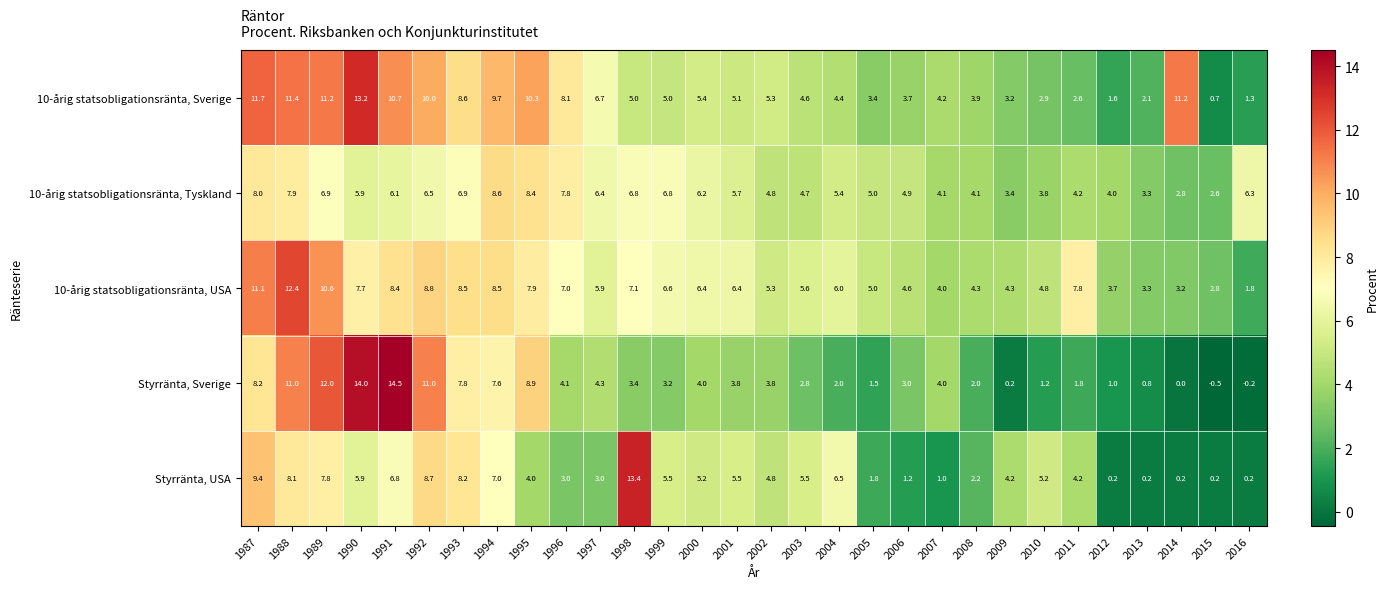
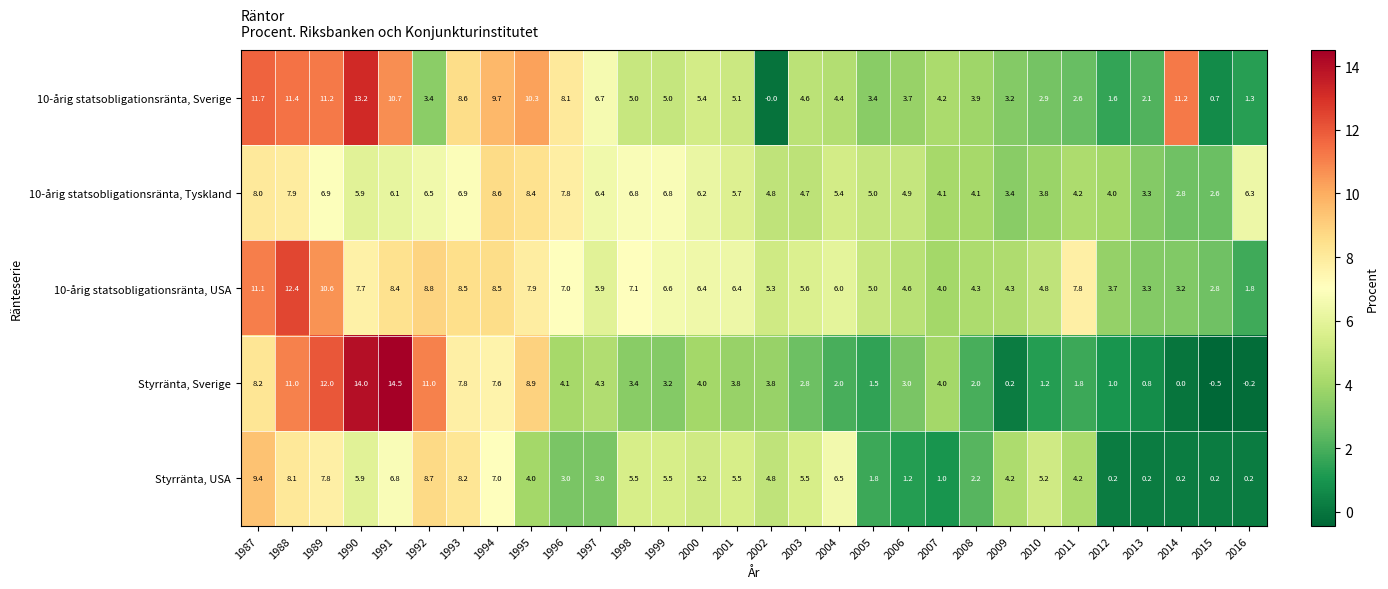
  {
    "10-årig statsobligationsränta, Sverige": {
      "1987": 11.7,
      "1988": 11.4,
      "1989": 11.2,
      "1990": 13.2,
      "1991": 10.7,
-     "1992": 10.0,
+     "1992": 3.4,
      "1993": 8.6,
      "1994": 9.7,
      "1995": 10.3,
      "1996": 8.1,
      "1997": 6.7,
      "1998": 5.0,
      "1999": 5.0,
      "2000": 5.4,
      "2001": 5.1,
-     "2002": 5.3,
+     "2002": -0.0,
      "2003": 4.6,
      "2004": 4.4,
      "2005": 3.4,
      "2006": 3.7,
      "2007": 4.2,
      "2008": 3.9,
      "2009": 3.2,
      "2010": 2.9,
      "2011": 2.6,
      "2012": 1.6,
      "2013": 2.1,
      "2014": 11.2,
      "2015": 0.7,
      "2016": 1.3
    },
    "10-årig statsobligationsränta, Tyskland": {
      "1987": 8.0,
      "1988": 7.9,
      "1989": 6.9,
      "1990": 5.9,
      "1991": 6.1,
      "1992": 6.5,
      "1993": 6.9,
      "1994": 8.6,
      "1995": 8.4,
      "1996": 7.8,
      "1997": 6.4,
      "1998": 6.8,
      "1999": 6.8,
      "2000": 6.2,
      "2001": 5.7,
      "2002": 4.8,
      "2003": 4.7,
      "2004": 5.4,
      "2005": 5.0,
      "2006": 4.9,
      "2007": 4.1,
      "2008": 4.1,
      "2009": 3.4,
      "2010": 3.8,
      "2011": 4.2,
      "2012": 4.0,
      "2013": 3.3,
      "2014": 2.8,
      "2015": 2.6,
      "2016": 6.3
    },
    "10-årig statsobligationsränta, USA": {
      "1987": 11.1,
      "1988": 12.4,
      "1989": 10.6,
      "1990": 7.7,
      "1991": 8.4,
      "1992": 8.8,
      "1993": 8.5,
      "1994": 8.5,
      "1995": 7.9,
      "1996": 7.0,
      "1997": 5.9,
      "1998": 7.1,
      "1999": 6.6,
      "2000": 6.4,
      "2001": 6.4,
      "2002": 5.3,
      "2003": 5.6,
      "2004": 6.0,
      "2005": 5.0,
      "2006": 4.6,
      "2007": 4.0,
      "2008": 4.3,
      "2009": 4.3,
      "2010": 4.8,
      "2011": 7.8,
      "2012": 3.7,
      "2013": 3.3,
      "2014": 3.2,
      "2015": 2.8,
      "2016": 1.8
    },
    "Styrränta, Sverige": {
      "1987": 8.2,
      "1988": 11.0,
      "1989": 12.0,
      "1990": 14.0,
      "1991": 14.5,
      "1992": 11.0,
      "1993": 7.8,
      "1994": 7.6,
      "1995": 8.9,
      "1996": 4.1,
      "1997": 4.3,
      "1998": 3.4,
      "1999": 3.2,
      "2000": 4.0,
      "2001": 3.8,
      "2002": 3.8,
      "2003": 2.8,
      "2004": 2.0,
      "2005": 1.5,
      "2006": 3.0,
      "2007": 4.0,
      "2008": 2.0,
      "2009": 0.2,
      "2010": 1.2,
      "2011": 1.8,
      "2012": 1.0,
      "2013": 0.8,
      "2014": 0.0,
      "2015": -0.5,
      "2016": -0.2
    },
    "Styrränta, USA": {
      "1987": 9.4,
      "1988": 8.1,
      "1989": 7.8,
      "1990": 5.9,
      "1991": 6.8,
      "1992": 8.7,
      "1993": 8.2,
      "1994": 7.0,
      "1995": 4.0,
      "1996": 3.0,
      "1997": 3.0,
-     "1998": 13.4,
+     "1998": 5.5,
      "1999": 5.5,
      "2000": 5.2,
      "2001": 5.5,
      "2002": 4.8,
      "2003": 5.5,
      "2004": 6.5,
      "2005": 1.8,
      "2006": 1.2,
      "2007": 1.0,
      "2008": 2.2,
      "2009": 4.2,
      "2010": 5.2,
      "2011": 4.2,
      "2012": 0.2,
      "2013": 0.2,
      "2014": 0.2,
      "2015": 0.2,
      "2016": 0.2
    }
  }
